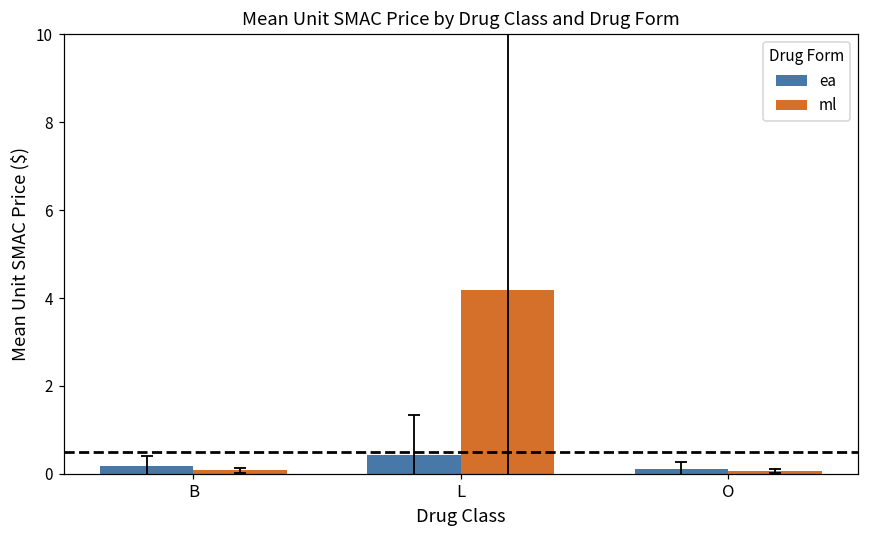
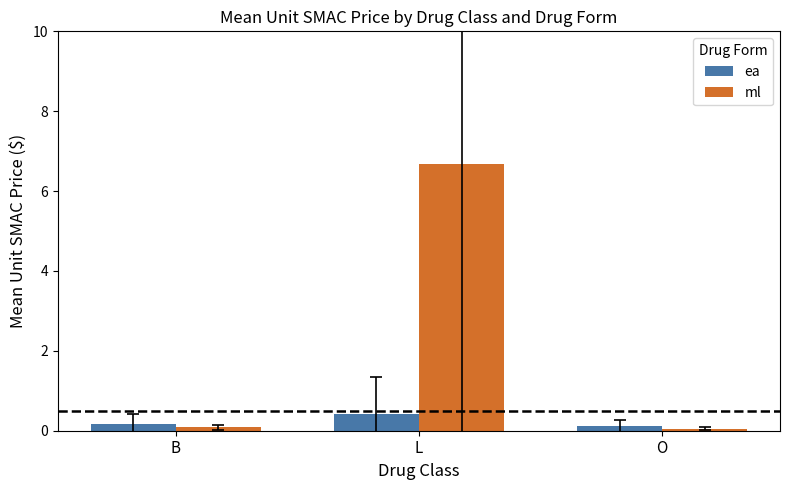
  {
    "ml": {
      "B": 0.1,
-     "L": 4.2
+     "L": 6.7
    }
  }
